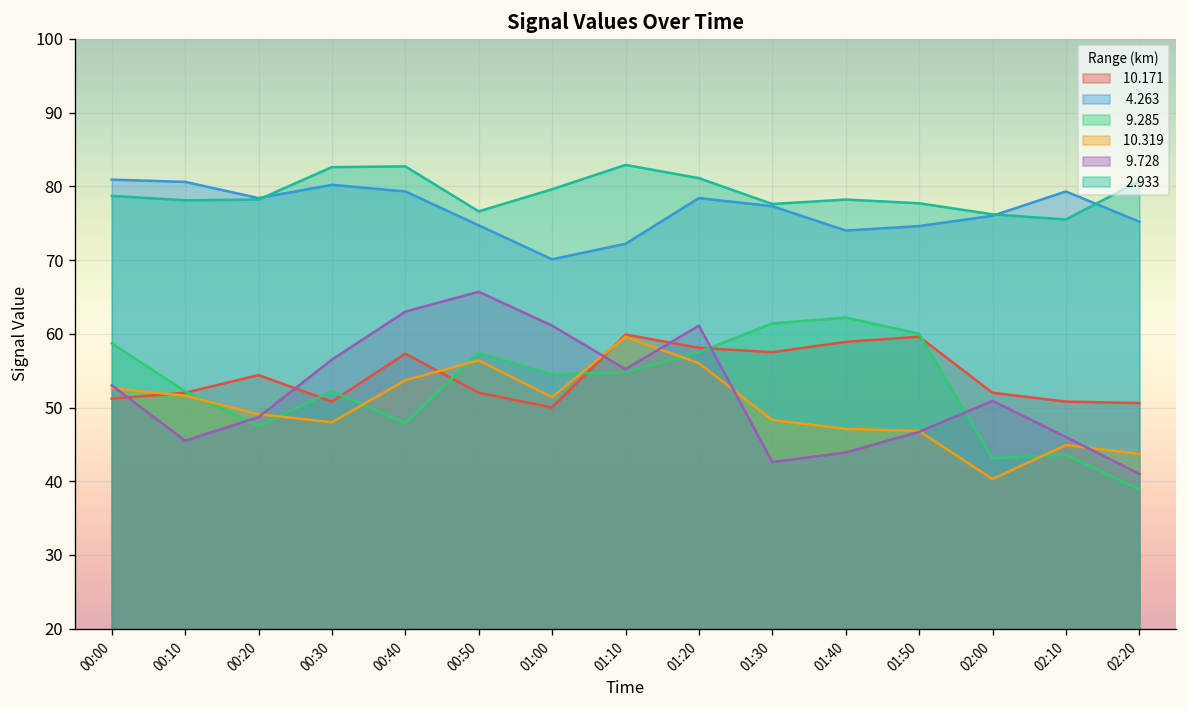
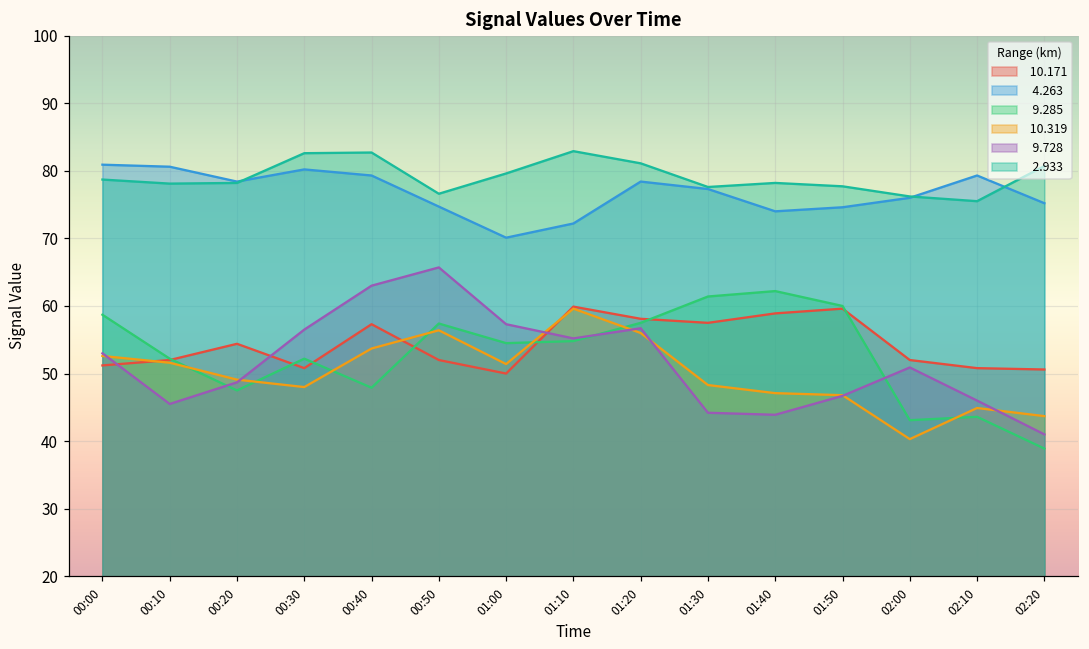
  {
    "9.728": {
      "00:10": 46,
      "00:30": 57,
      "00:40": 63,
      "00:50": 66,
-     "01:00": 61,
-     "01:20": 61,
-     "01:30": 43,
+     "01:00": 57,
+     "01:20": 57,
+     "01:30": 44,
      "01:40": 44,
      "02:00": 51,
      "02:10": 46,
      "02:20": 41
    }
  }
